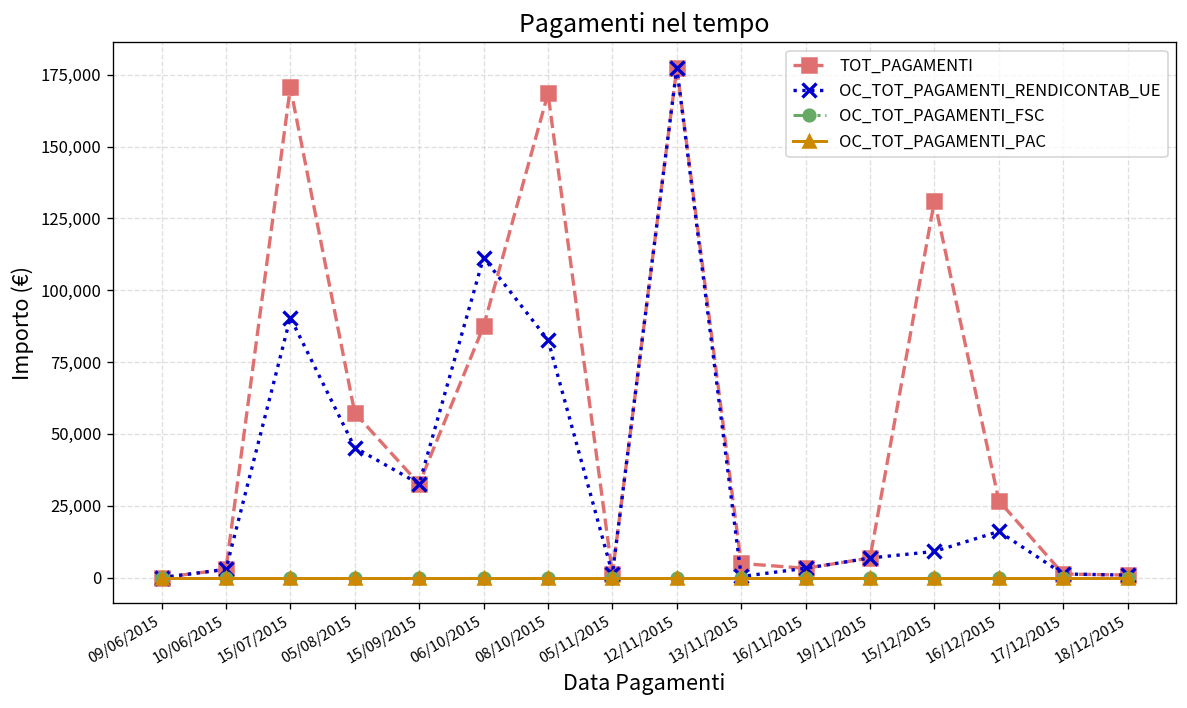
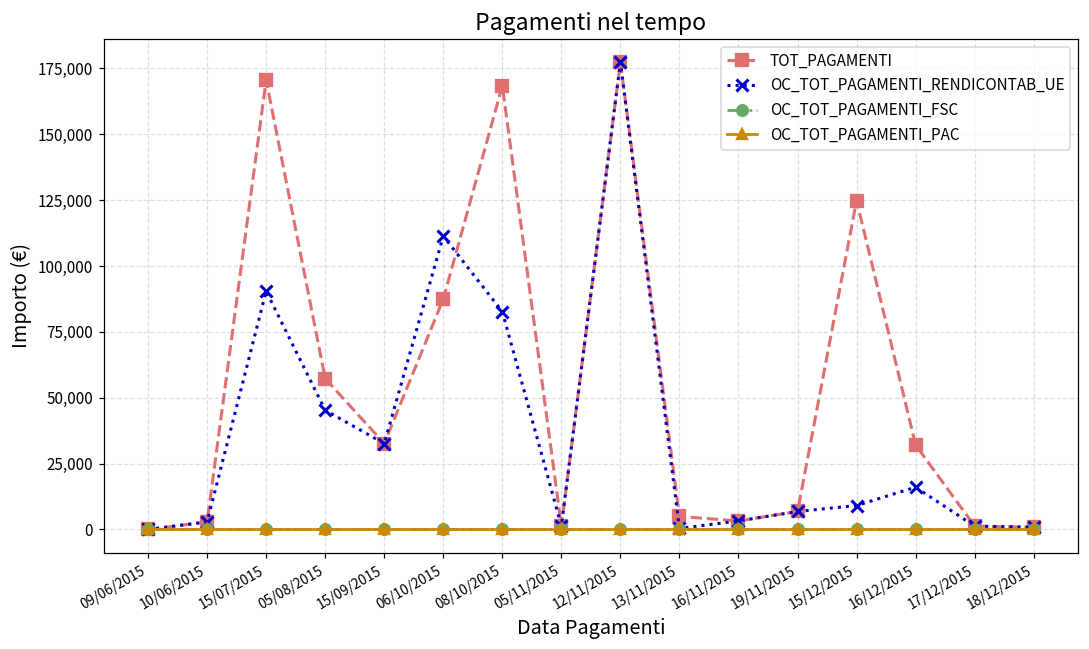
  {
    "TOT_PAGAMENTI": {
      "15/07/2015": "171,000",
      "05/08/2015": "57,000",
      "06/10/2015": "87,000",
      "08/10/2015": "168,000",
      "13/11/2015": "5,000",
-     "15/12/2015": "131,000",
-     "16/12/2015": "27,000"
+     "15/12/2015": "125,000",
+     "16/12/2015": "32,000"
    },
    "OC_TOT_PAGAMENTI_RENDICONTAB_UE": {
      "15/07/2015": "90,000",
      "05/08/2015": "45,000",
      "06/10/2015": "111,000",
      "08/10/2015": "83,000",
      "15/12/2015": "9,000",
      "16/12/2015": "16,000"
    },
    "OC_TOT_PAGAMENTI_PAC": {
      "10/06/2015": "0",
      "15/07/2015": "0",
      "05/08/2015": "0",
      "15/09/2015": "0",
      "06/10/2015": "0",
      "08/10/2015": "0",
      "05/11/2015": "0",
      "12/11/2015": "0",
      "16/11/2015": "0",
      "19/11/2015": "0",
      "15/12/2015": "0",
      "16/12/2015": "0",
      "17/12/2015": "0"
    }
  }
